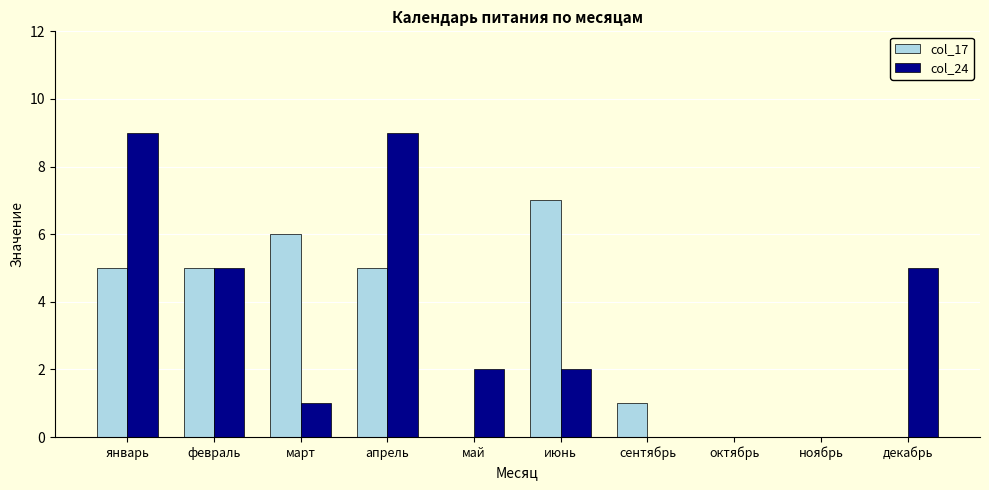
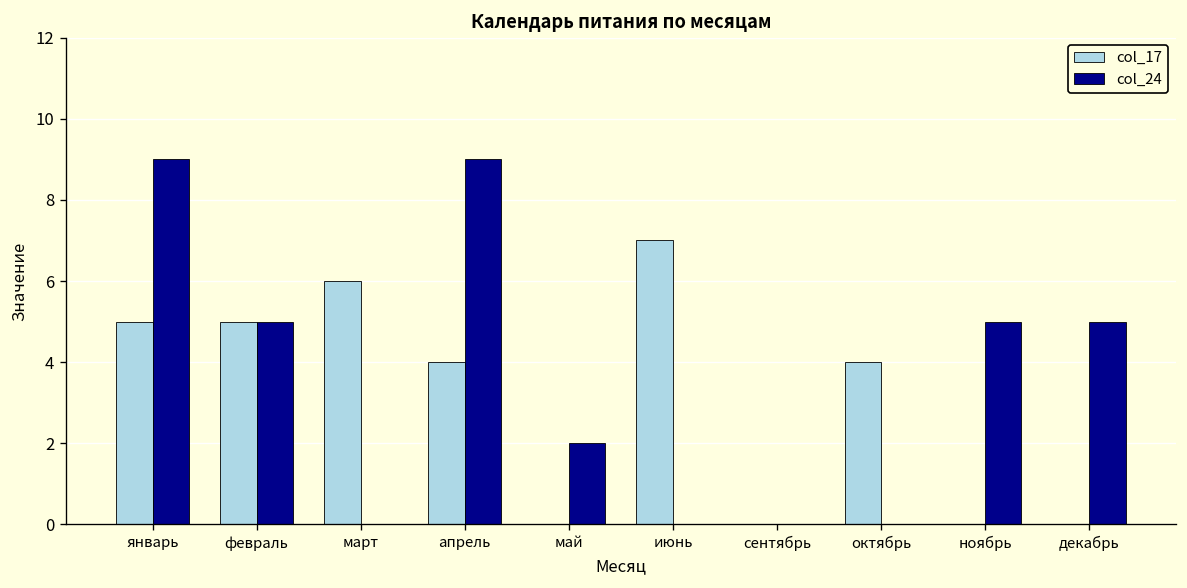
  {
    "col_17": {
      "январь": 5,
      "февраль": 5,
      "март": 6,
-     "апрель": 5,
+     "апрель": 4,
      "май": 0,
      "июнь": 7,
-     "сентябрь": 1,
-     "октябрь": 0,
+     "сентябрь": 0,
+     "октябрь": 4,
      "ноябрь": 0,
      "декабрь": 0
    },
    "col_24": {
      "январь": 9,
      "февраль": 5,
-     "март": 1,
+     "март": 0,
      "апрель": 9,
      "май": 2,
-     "июнь": 2,
+     "июнь": 0,
      "сентябрь": 0,
      "октябрь": 0,
-     "ноябрь": 0,
+     "ноябрь": 5,
      "декабрь": 5
    }
  }
